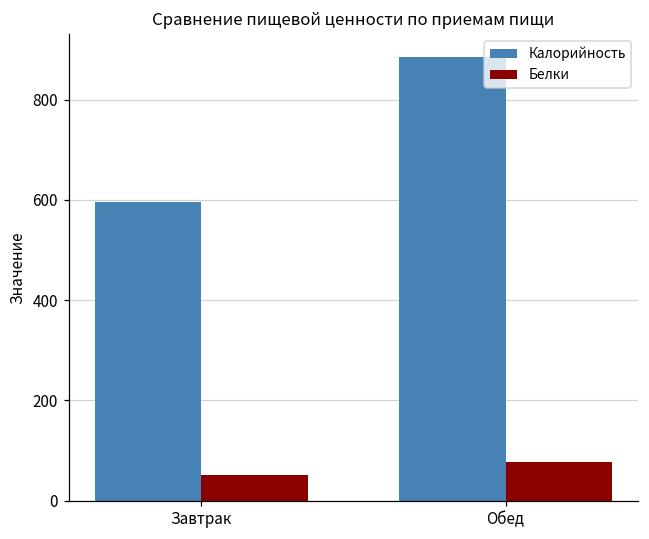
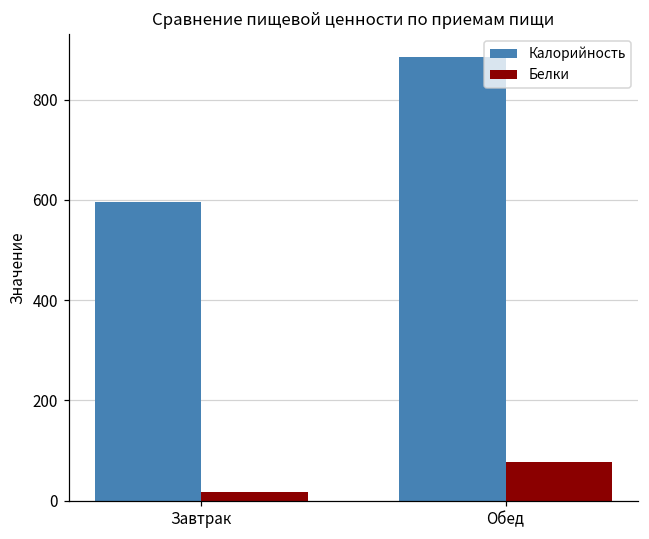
  {
    "Калорийность": {
      "Завтрак": 600,
      "Обед": 890
    },
    "Белки": {
-     "Завтрак": 50,
+     "Завтрак": 20,
      "Обед": 80
    }
  }
